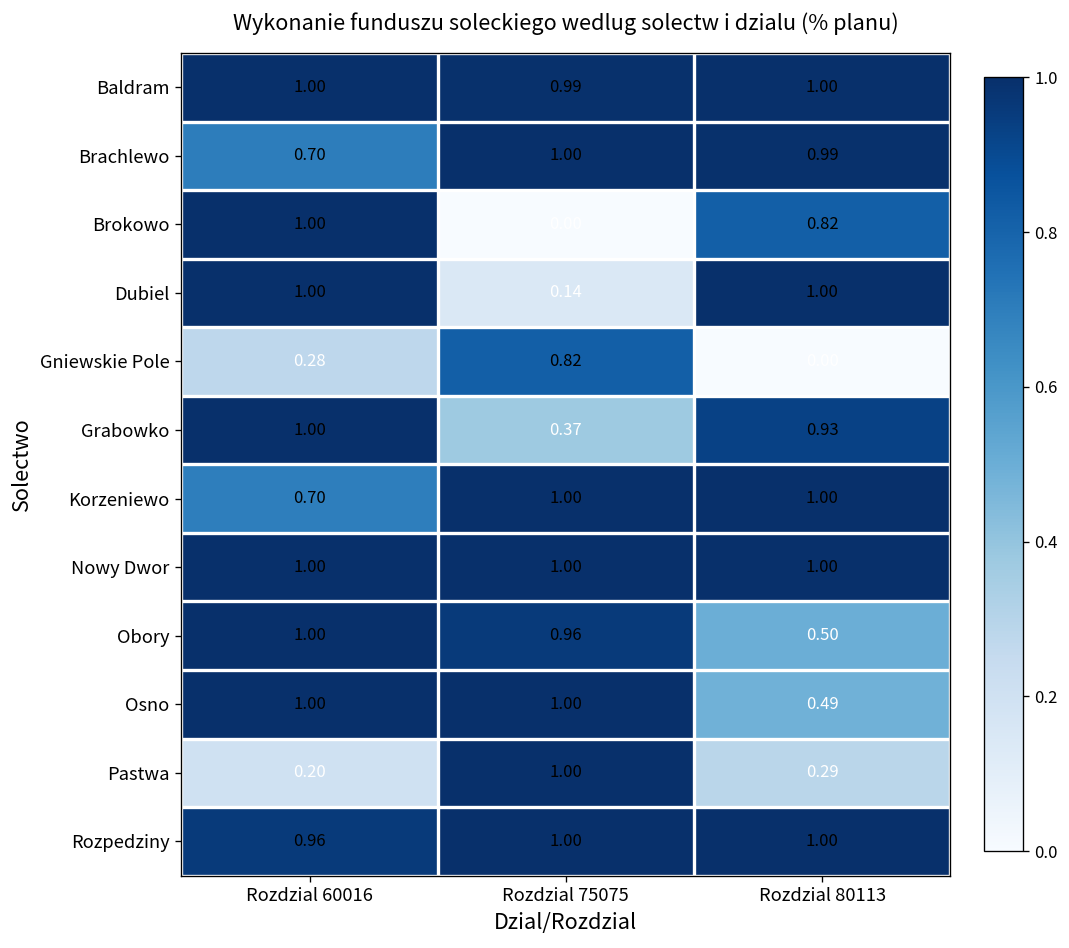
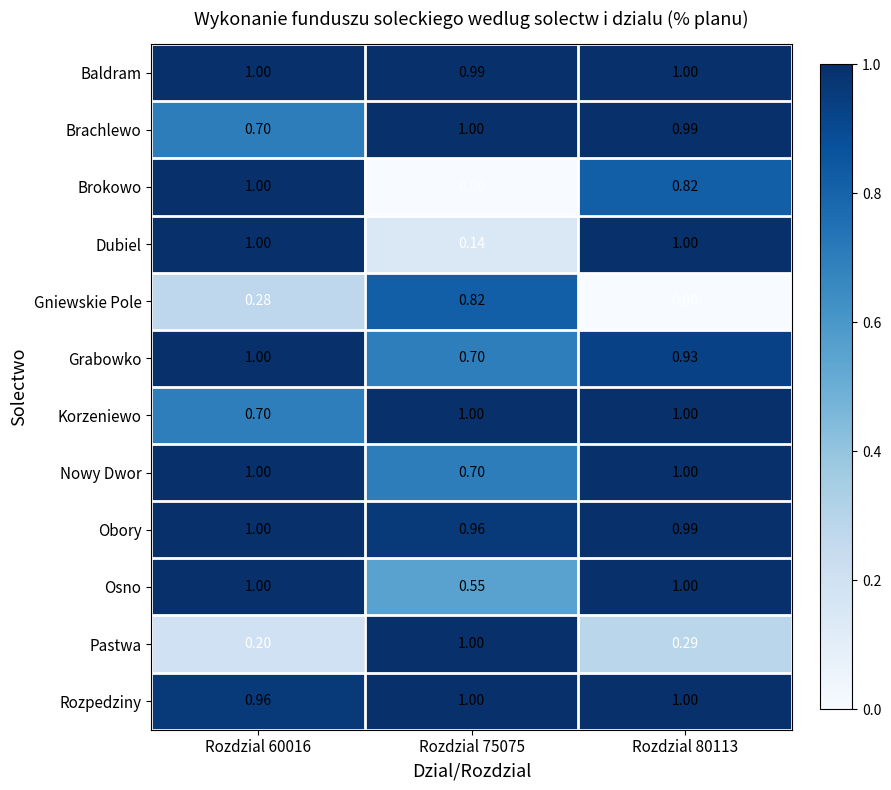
  {
    "Baldram": {
      "Rozdzial 60016": 1.00,
      "Rozdzial 75075": 0.99,
      "Rozdzial 80113": 1.00
    },
    "Brachlewo": {
      "Rozdzial 60016": 0.70,
      "Rozdzial 75075": 1.00,
      "Rozdzial 80113": 0.99
    },
    "Brokowo": {
      "Rozdzial 60016": 1.00,
      "Rozdzial 80113": 0.82
    },
    "Dubiel": {
      "Rozdzial 60016": 1.00,
      "Rozdzial 80113": 1.00
    },
    "Gniewskie Pole": {
      "Rozdzial 60016": 0.28,
      "Rozdzial 75075": 0.82
    },
    "Grabowko": {
      "Rozdzial 60016": 1.00,
-     "Rozdzial 75075": 0.37,
+     "Rozdzial 75075": 0.70,
      "Rozdzial 80113": 0.93
    },
    "Korzeniewo": {
      "Rozdzial 60016": 0.70,
      "Rozdzial 75075": 1.00,
      "Rozdzial 80113": 1.00
    },
    "Nowy Dwor": {
      "Rozdzial 60016": 1.00,
-     "Rozdzial 75075": 1.00,
+     "Rozdzial 75075": 0.70,
      "Rozdzial 80113": 1.00
    },
    "Obory": {
      "Rozdzial 60016": 1.00,
      "Rozdzial 75075": 0.96,
-     "Rozdzial 80113": 0.50
+     "Rozdzial 80113": 0.99
    },
    "Osno": {
      "Rozdzial 60016": 1.00,
-     "Rozdzial 75075": 1.00,
-     "Rozdzial 80113": 0.49
+     "Rozdzial 75075": 0.55,
+     "Rozdzial 80113": 1.00
    },
    "Pastwa": {
      "Rozdzial 60016": 0.20,
      "Rozdzial 75075": 1.00,
      "Rozdzial 80113": 0.29
    },
    "Rozpedziny": {
      "Rozdzial 60016": 0.96,
      "Rozdzial 75075": 1.00,
      "Rozdzial 80113": 1.00
    }
  }
